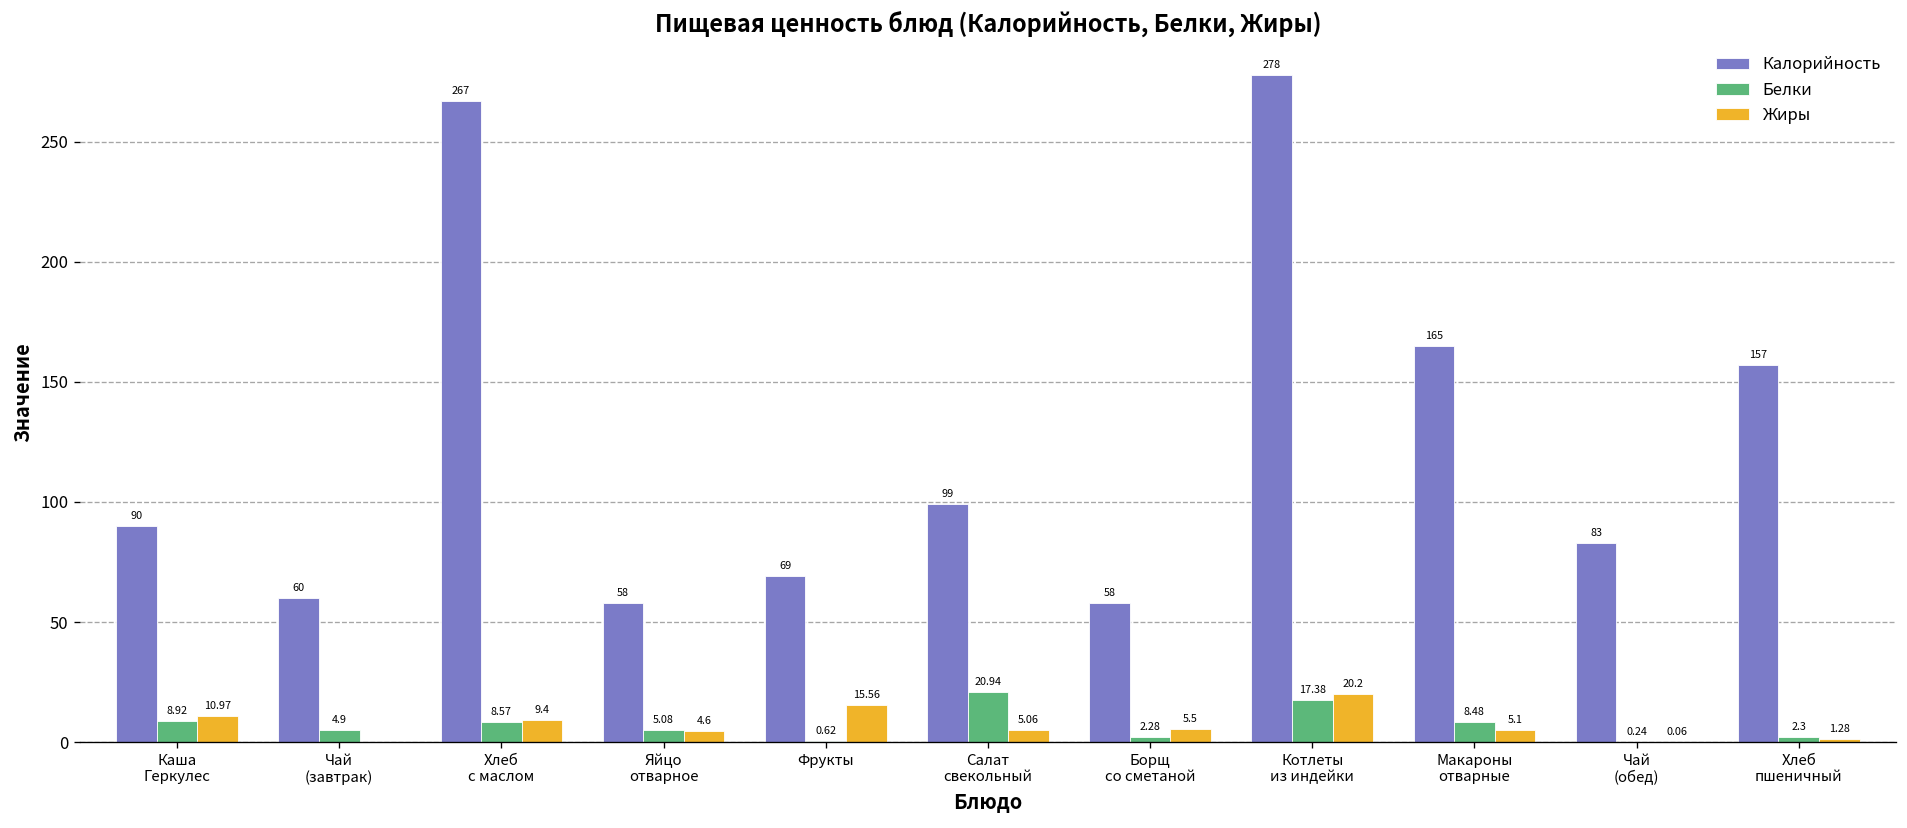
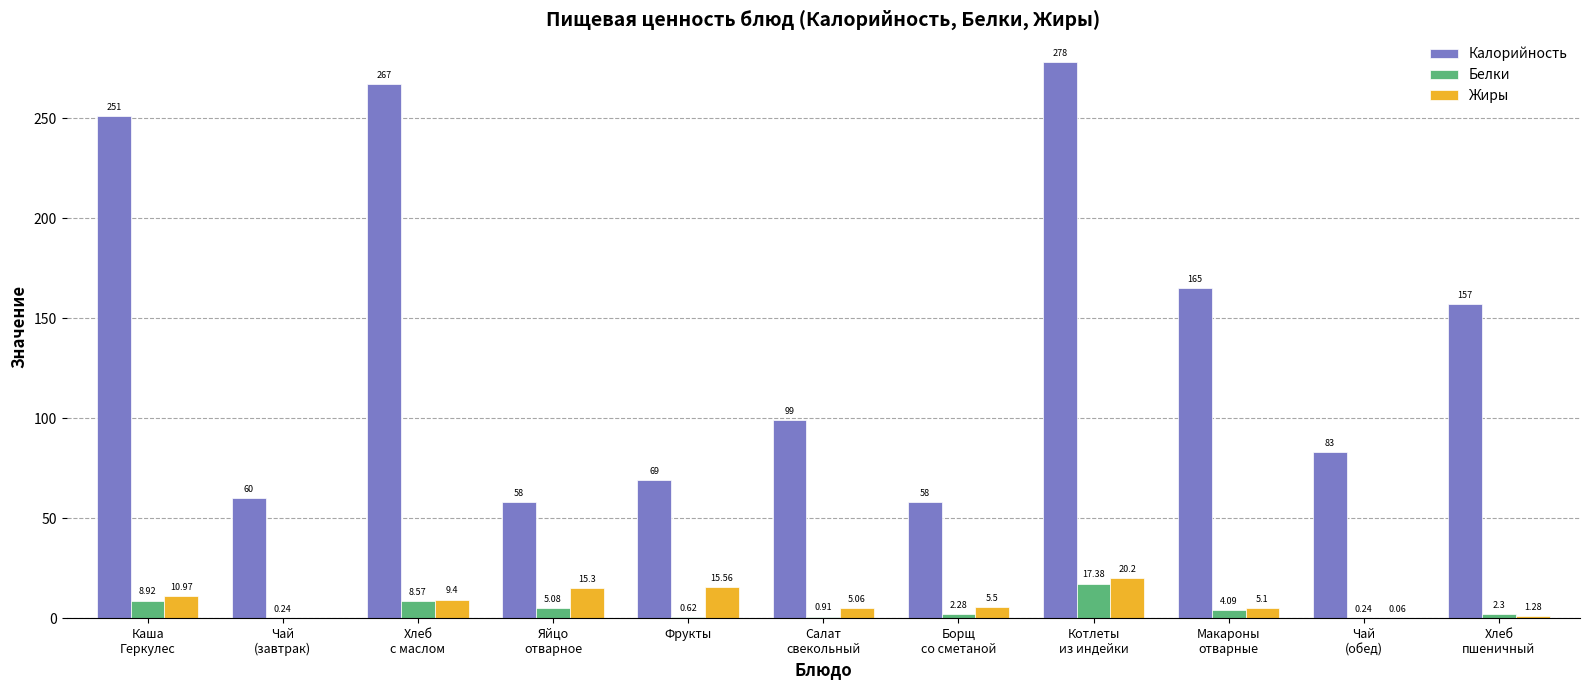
  {
    "Калорийность": {
-     "Каша Геркулес": 90,
+     "Каша Геркулес": 251,
      "Чай (завтрак)": 60,
      "Хлеб с маслом": 267,
      "Яйцо отварное": 58,
      "Фрукты": 69,
      "Салат свекольный": 99,
      "Борщ со сметаной": 58,
      "Котлеты из индейки": 278,
      "Макароны отварные": 165,
      "Чай (обед)": 83,
      "Хлеб пшеничный": 157
    },
    "Белки": {
      "Каша Геркулес": 8.92,
-     "Чай (завтрак)": 4.9,
+     "Чай (завтрак)": 0.24,
      "Хлеб с маслом": 8.57,
      "Яйцо отварное": 5.08,
      "Фрукты": 0.62,
-     "Салат свекольный": 20.94,
+     "Салат свекольный": 0.91,
      "Борщ со сметаной": 2.28,
      "Котлеты из индейки": 17.38,
-     "Макароны отварные": 8.48,
+     "Макароны отварные": 4.09,
      "Чай (обед)": 0.24,
      "Хлеб пшеничный": 2.3
    },
    "Жиры": {
      "Каша Геркулес": 10.97,
      "Хлеб с маслом": 9.4,
-     "Яйцо отварное": 4.6,
+     "Яйцо отварное": 15.3,
      "Фрукты": 15.56,
      "Салат свекольный": 5.06,
      "Борщ со сметаной": 5.5,
      "Котлеты из индейки": 20.2,
      "Макароны отварные": 5.1,
      "Чай (обед)": 0.06,
      "Хлеб пшеничный": 1.28
    }
  }
